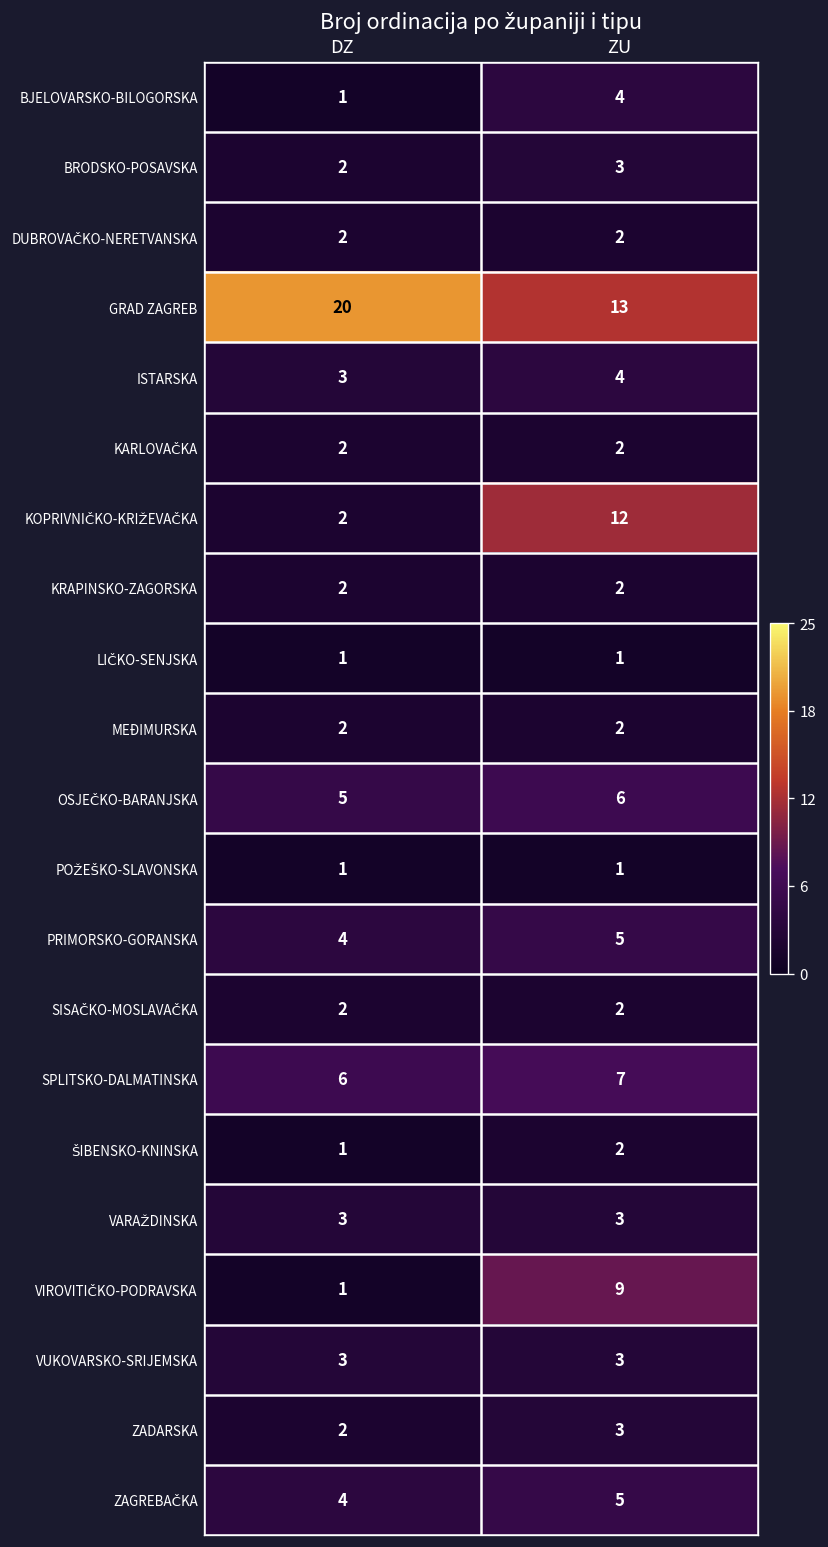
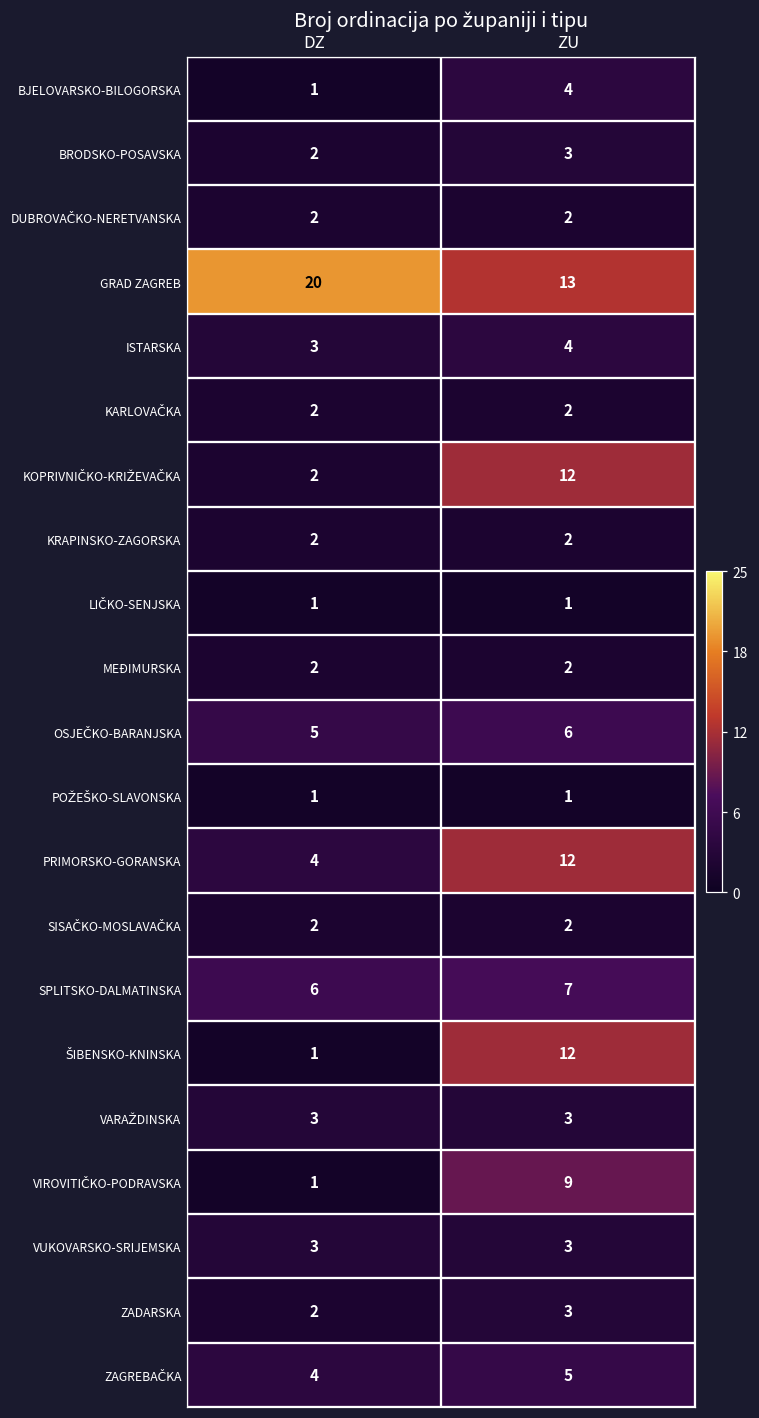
  {
    "BJELOVARSKO-BILOGORSKA": {
      "DZ": 1,
      "ZU": 4
    },
    "BRODSKO-POSAVSKA": {
      "DZ": 2,
      "ZU": 3
    },
    "DUBROVAČKO-NERETVANSKA": {
      "DZ": 2,
      "ZU": 2
    },
    "GRAD ZAGREB": {
      "DZ": 20,
      "ZU": 13
    },
    "ISTARSKA": {
      "DZ": 3,
      "ZU": 4
    },
    "KARLOVAČKA": {
      "DZ": 2,
      "ZU": 2
    },
    "KOPRIVNIČKO-KRIŽEVAČKA": {
      "DZ": 2,
      "ZU": 12
    },
    "KRAPINSKO-ZAGORSKA": {
      "DZ": 2,
      "ZU": 2
    },
    "LIČKO-SENJSKA": {
      "DZ": 1,
      "ZU": 1
    },
    "MEĐIMURSKA": {
      "DZ": 2,
      "ZU": 2
    },
    "OSJEČKO-BARANJSKA": {
      "DZ": 5,
      "ZU": 6
    },
    "POŽEŠKO-SLAVONSKA": {
      "DZ": 1,
      "ZU": 1
    },
    "PRIMORSKO-GORANSKA": {
      "DZ": 4,
-     "ZU": 5
+     "ZU": 12
    },
    "SISAČKO-MOSLAVAČKA": {
      "DZ": 2,
      "ZU": 2
    },
    "SPLITSKO-DALMATINSKA": {
      "DZ": 6,
      "ZU": 7
    },
    "ŠIBENSKO-KNINSKA": {
      "DZ": 1,
-     "ZU": 2
+     "ZU": 12
    },
    "VARAŽDINSKA": {
      "DZ": 3,
      "ZU": 3
    },
    "VIROVITIČKO-PODRAVSKA": {
      "DZ": 1,
      "ZU": 9
    },
    "VUKOVARSKO-SRIJEMSKA": {
      "DZ": 3,
      "ZU": 3
    },
    "ZADARSKA": {
      "DZ": 2,
      "ZU": 3
    },
    "ZAGREBAČKA": {
      "DZ": 4,
      "ZU": 5
    }
  }
